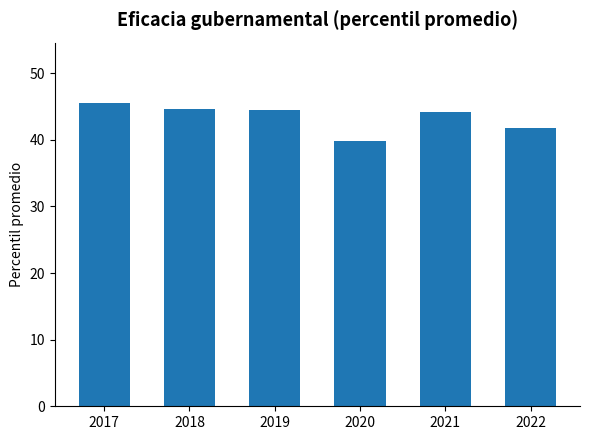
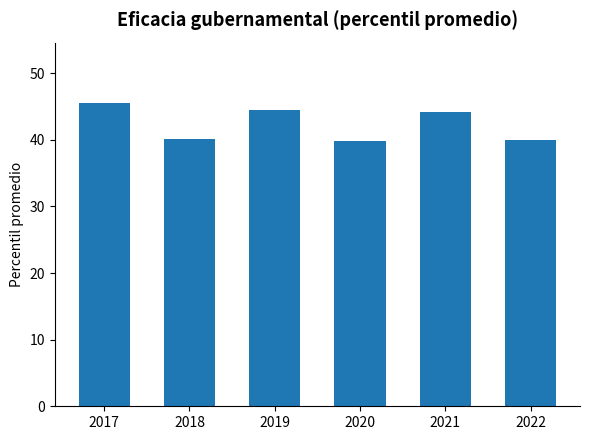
  {
    "2017": 46,
-   "2018": 45,
+   "2018": 40,
    "2019": 45,
    "2020": 40,
    "2021": 44,
-   "2022": 42
+   "2022": 40
  }
